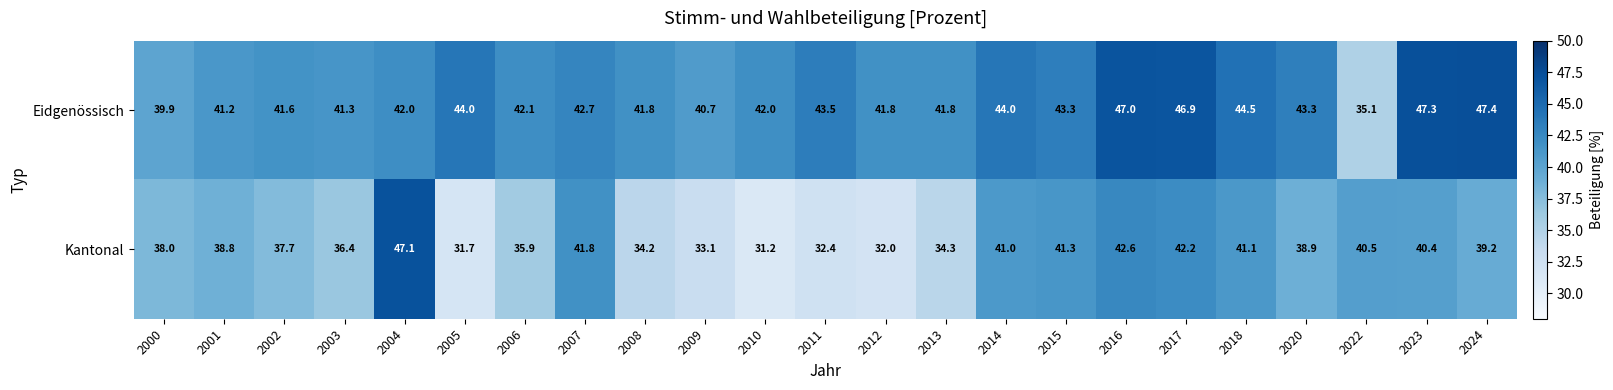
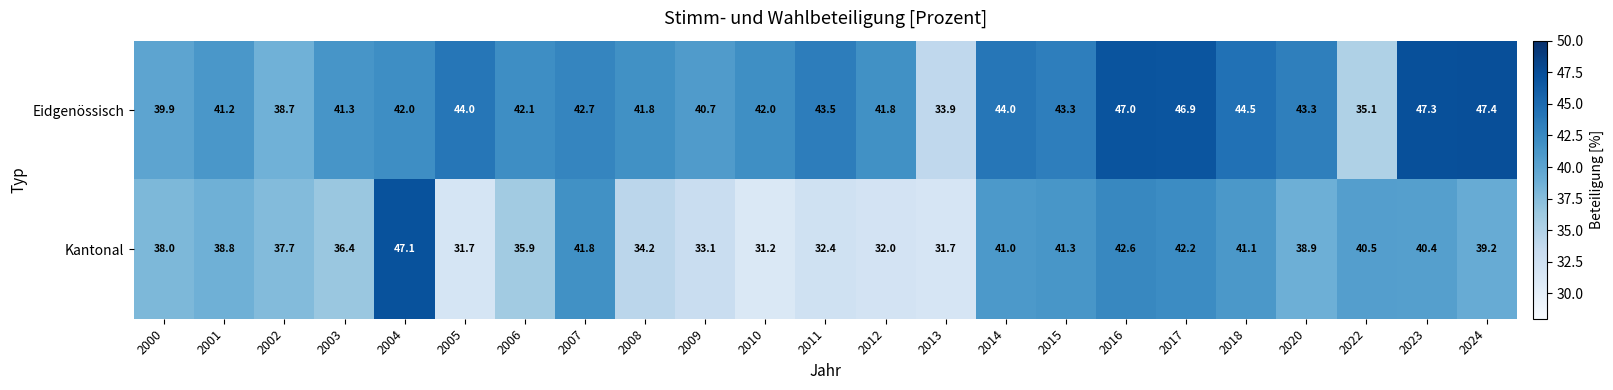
  {
    "Eidgenössisch": {
      "2000": 39.9,
      "2001": 41.2,
-     "2002": 41.6,
+     "2002": 38.7,
      "2003": 41.3,
      "2004": 42.0,
      "2005": 44.0,
      "2006": 42.1,
      "2007": 42.7,
      "2008": 41.8,
      "2009": 40.7,
      "2010": 42.0,
      "2011": 43.5,
      "2012": 41.8,
-     "2013": 41.8,
+     "2013": 33.9,
      "2014": 44.0,
      "2015": 43.3,
      "2016": 47.0,
      "2017": 46.9,
      "2018": 44.5,
      "2020": 43.3,
      "2022": 35.1,
      "2023": 47.3,
      "2024": 47.4
    },
    "Kantonal": {
      "2000": 38.0,
      "2001": 38.8,
      "2002": 37.7,
      "2003": 36.4,
      "2004": 47.1,
      "2005": 31.7,
      "2006": 35.9,
      "2007": 41.8,
      "2008": 34.2,
      "2009": 33.1,
      "2010": 31.2,
      "2011": 32.4,
      "2012": 32.0,
-     "2013": 34.3,
+     "2013": 31.7,
      "2014": 41.0,
      "2015": 41.3,
      "2016": 42.6,
      "2017": 42.2,
      "2018": 41.1,
      "2020": 38.9,
      "2022": 40.5,
      "2023": 40.4,
      "2024": 39.2
    }
  }
